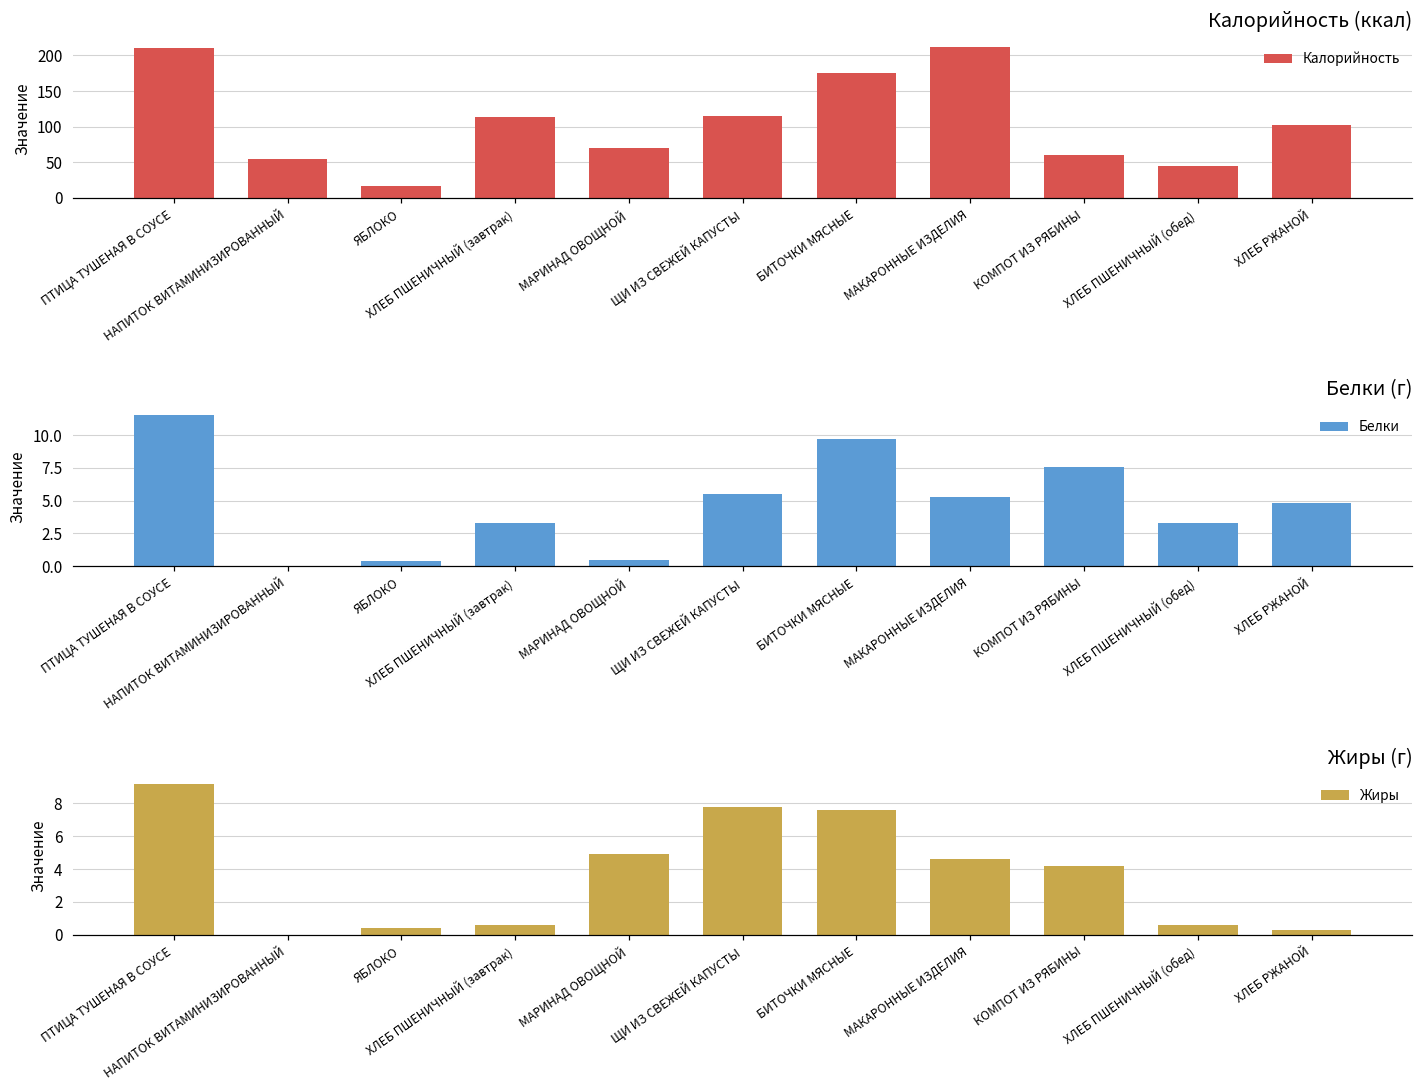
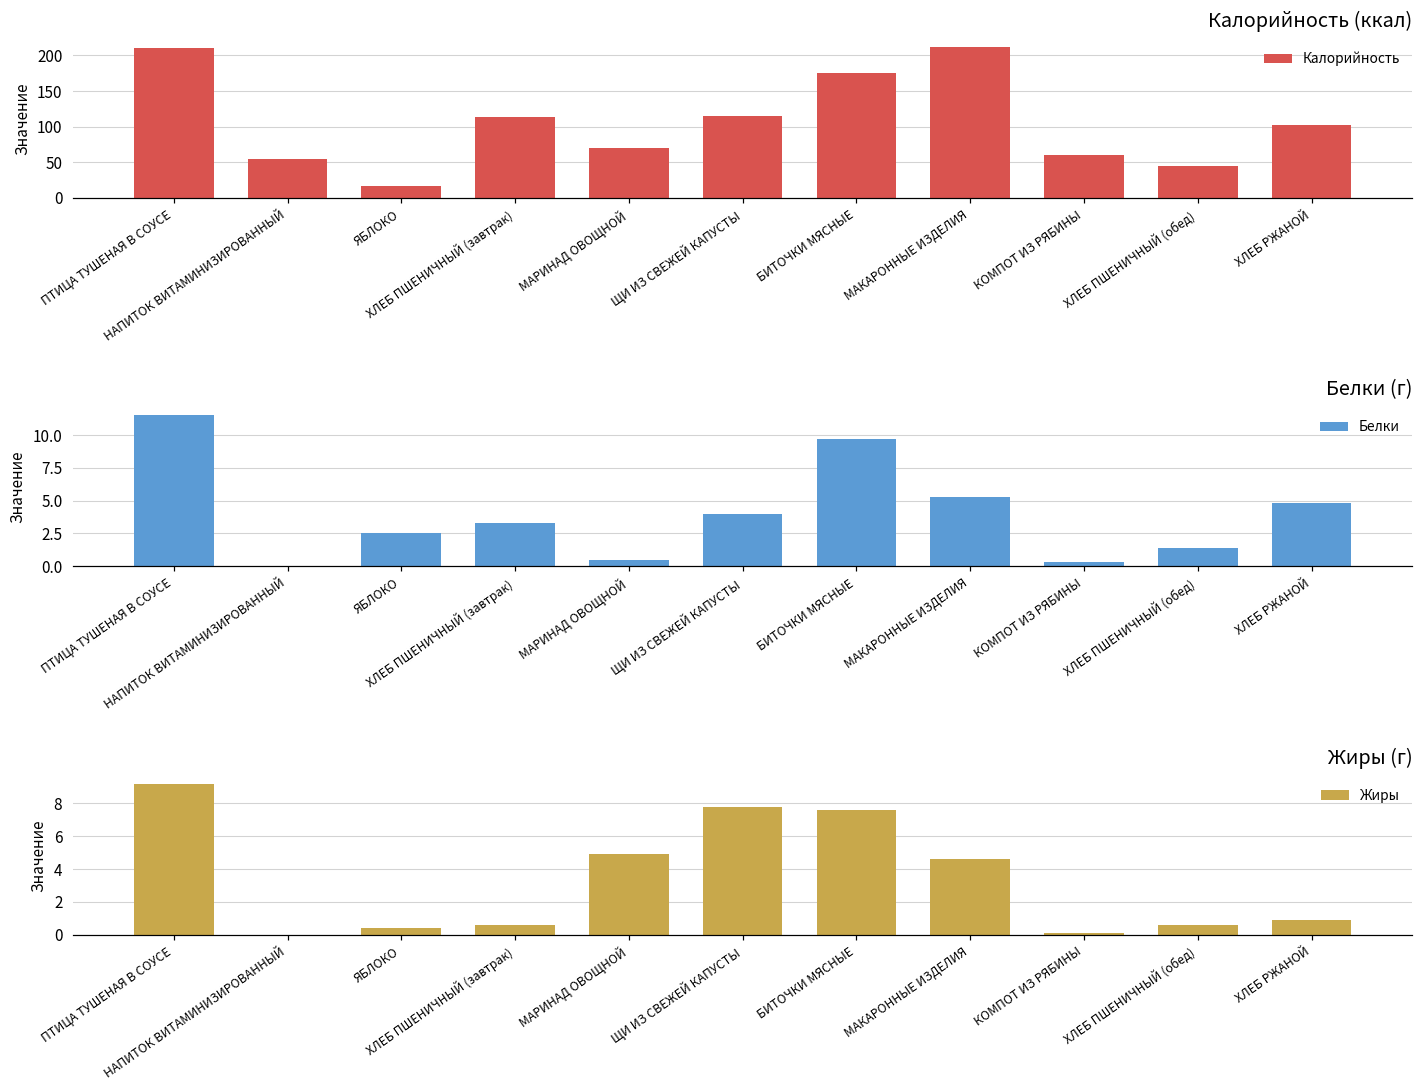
  {
    "Калорийность (ккал)": {
      "ПТИЦА ТУШЕНАЯ В СОУСЕ": 210,
      "НАПИТОК ВИТАМИНИЗИРОВАННЫЙ": 50,
      "ЯБЛОКО": 20,
      "ХЛЕБ ПШЕНИЧНЫЙ (завтрак)": 110,
      "МАРИНАД ОВОЩНОЙ": 70,
      "ЩИ ИЗ СВЕЖЕЙ КАПУСТЫ": 120,
      "БИТОЧКИ МЯСНЫЕ": 180,
      "МАКАРОННЫЕ ИЗДЕЛИЯ": 210,
      "КОМПОТ ИЗ РЯБИНЫ": 60,
      "ХЛЕБ ПШЕНИЧНЫЙ (обед)": 50,
      "ХЛЕБ РЖАНОЙ": 100
    },
    "Белки (г)": {
      "ПТИЦА ТУШЕНАЯ В СОУСЕ": 11.5,
      "НАПИТОК ВИТАМИНИЗИРОВАННЫЙ": 0.0,
-     "ЯБЛОКО": 0.4,
+     "ЯБЛОКО": 2.5,
      "ХЛЕБ ПШЕНИЧНЫЙ (завтрак)": 3.3,
      "МАРИНАД ОВОЩНОЙ": 0.5,
-     "ЩИ ИЗ СВЕЖЕЙ КАПУСТЫ": 5.5,
+     "ЩИ ИЗ СВЕЖЕЙ КАПУСТЫ": 4.0,
      "БИТОЧКИ МЯСНЫЕ": 9.7,
      "МАКАРОННЫЕ ИЗДЕЛИЯ": 5.3,
-     "КОМПОТ ИЗ РЯБИНЫ": 7.6,
-     "ХЛЕБ ПШЕНИЧНЫЙ (обед)": 3.3,
+     "КОМПОТ ИЗ РЯБИНЫ": 0.3,
+     "ХЛЕБ ПШЕНИЧНЫЙ (обед)": 1.4,
      "ХЛЕБ РЖАНОЙ": 4.8
    },
    "Жиры (г)": {
      "ПТИЦА ТУШЕНАЯ В СОУСЕ": 9.2,
      "НАПИТОК ВИТАМИНИЗИРОВАННЫЙ": 0.0,
      "ЯБЛОКО": 0.4,
      "ХЛЕБ ПШЕНИЧНЫЙ (завтрак)": 0.6,
      "МАРИНАД ОВОЩНОЙ": 4.9,
      "ЩИ ИЗ СВЕЖЕЙ КАПУСТЫ": 7.8,
      "БИТОЧКИ МЯСНЫЕ": 7.6,
      "МАКАРОННЫЕ ИЗДЕЛИЯ": 4.6,
-     "КОМПОТ ИЗ РЯБИНЫ": 4.2,
+     "КОМПОТ ИЗ РЯБИНЫ": 0.1,
      "ХЛЕБ ПШЕНИЧНЫЙ (обед)": 0.6,
-     "ХЛЕБ РЖАНОЙ": 0.3
+     "ХЛЕБ РЖАНОЙ": 0.9
    }
  }
